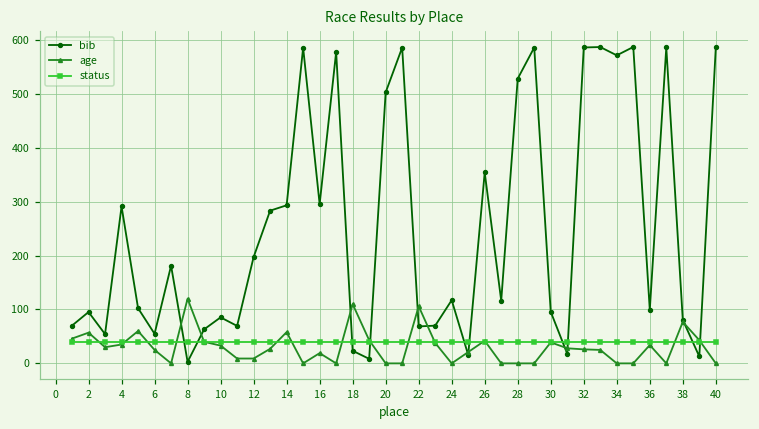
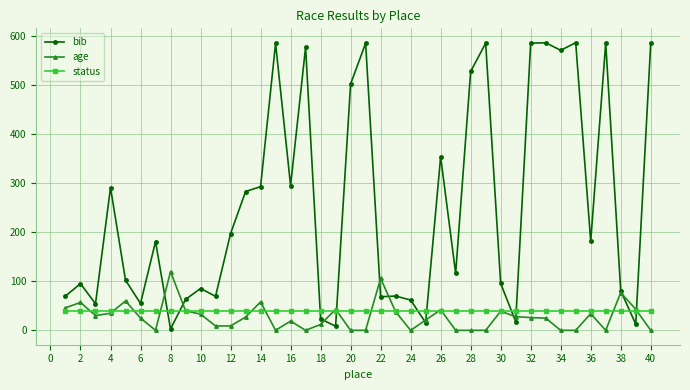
  {
    "bib": {
      "2": 100,
      "4": 290,
      "6": 50,
      "8": 0,
      "10": 90,
      "12": 200,
      "14": 290,
      "16": 300,
      "18": 20,
      "20": 500,
      "22": 70,
-     "24": 120,
+     "24": 60,
      "26": 350,
      "28": 530,
      "30": 100,
      "32": 590,
      "34": 570,
-     "36": 100,
+     "36": 180,
      "40": 590
    },
    "age": {
      "2": 60,
      "6": 30,
      "8": 120,
      "10": 30,
      "12": 10,
      "14": 60,
      "16": 20,
-     "18": 110,
+     "18": 10,
      "20": 0,
      "22": 110,
      "24": 0,
      "28": 0,
      "32": 30,
      "34": 0,
      "36": 30,
      "40": 0
    },
    "status": {
      "2": 40,
      "6": 40,
      "8": 40,
      "10": 40,
      "12": 40,
      "14": 40,
      "16": 40,
      "18": 40,
      "20": 40,
      "22": 40,
      "24": 40,
      "28": 40,
      "32": 40,
      "34": 40,
      "36": 40,
      "38": 40,
      "40": 40
    }
  }
